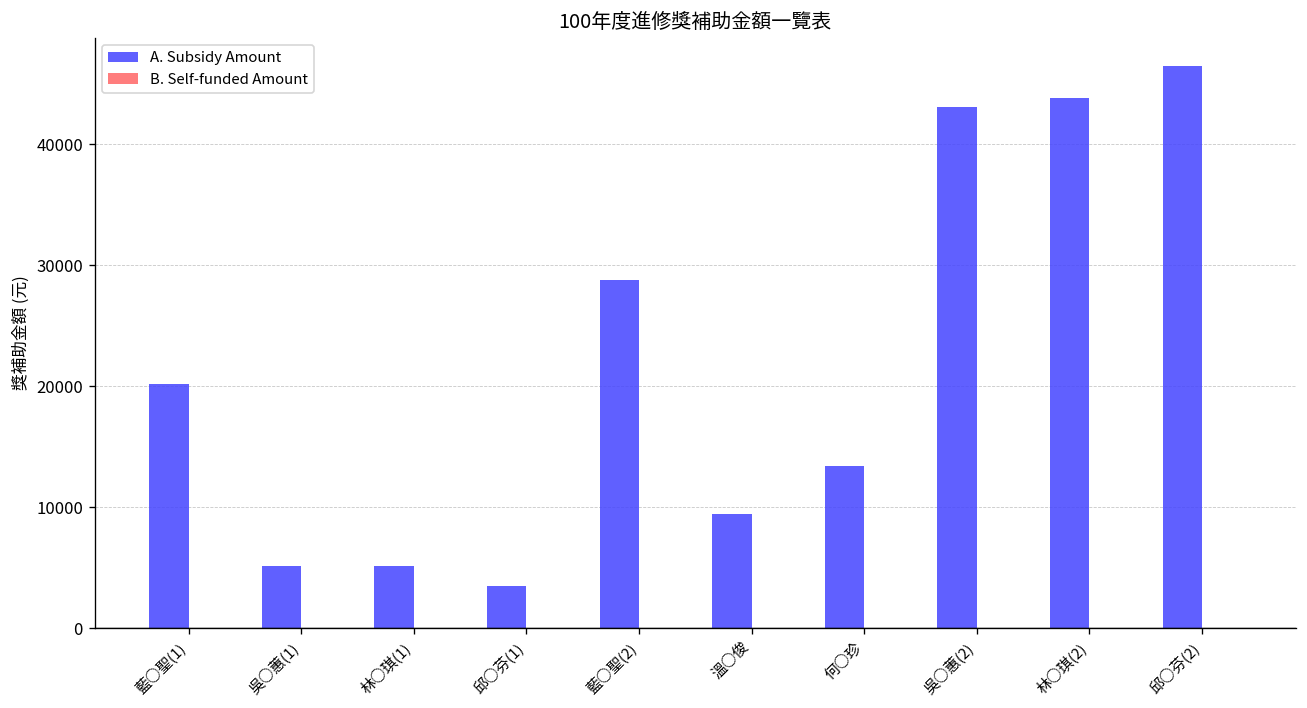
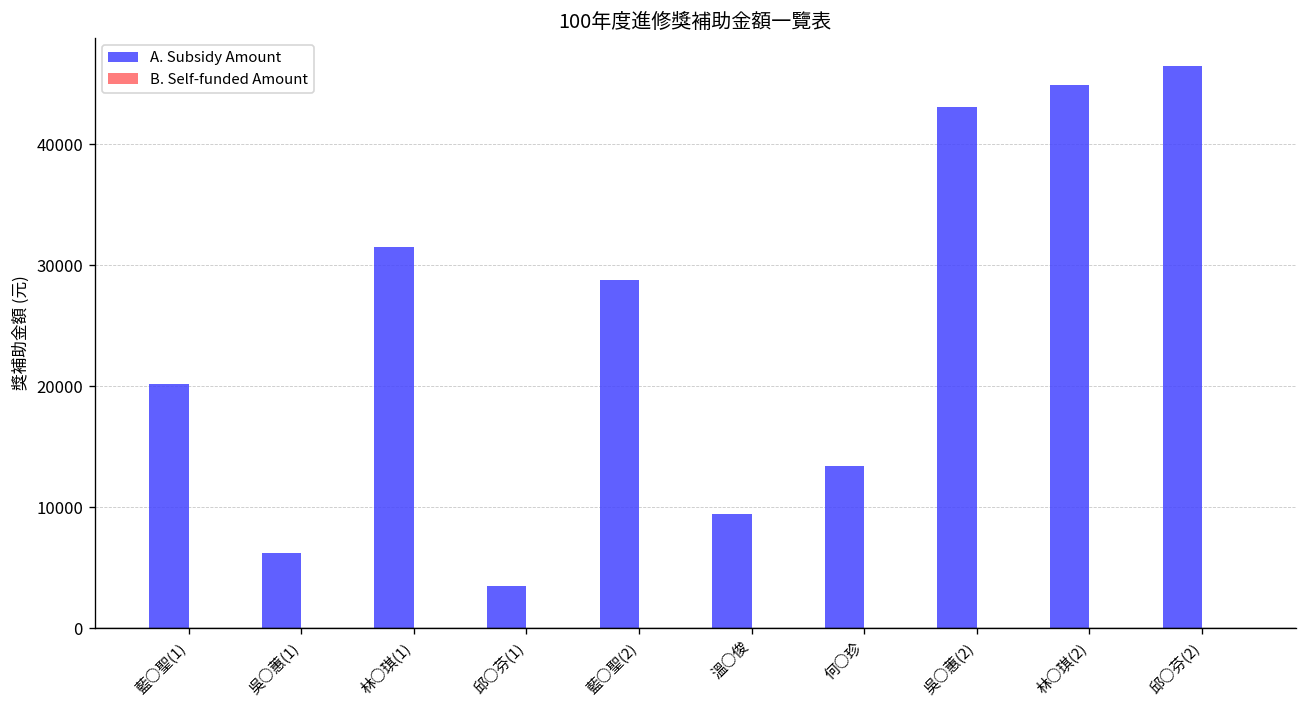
  {
    "A. Subsidy Amount": {
      "藍○聖(1)": 20200,
-     "吳○蕙(1)": 5100,
-     "林○琪(1)": 5100,
+     "吳○蕙(1)": 6200,
+     "林○琪(1)": 31500,
      "邱○芬(1)": 3500,
      "藍○聖(2)": 28700,
      "溫○俊": 9400,
      "何○珍": 13400,
      "吳○蕙(2)": 43100,
-     "林○琪(2)": 43800,
+     "林○琪(2)": 44900,
      "邱○芬(2)": 46500
    },
    "B. Self-funded Amount": {
      "藍○聖(1)": 0,
      "吳○蕙(1)": 0,
      "林○琪(1)": 0,
      "邱○芬(1)": 0,
      "藍○聖(2)": 0,
      "溫○俊": 0,
      "何○珍": 0,
      "吳○蕙(2)": 0,
      "林○琪(2)": 0,
      "邱○芬(2)": 0
    }
  }
